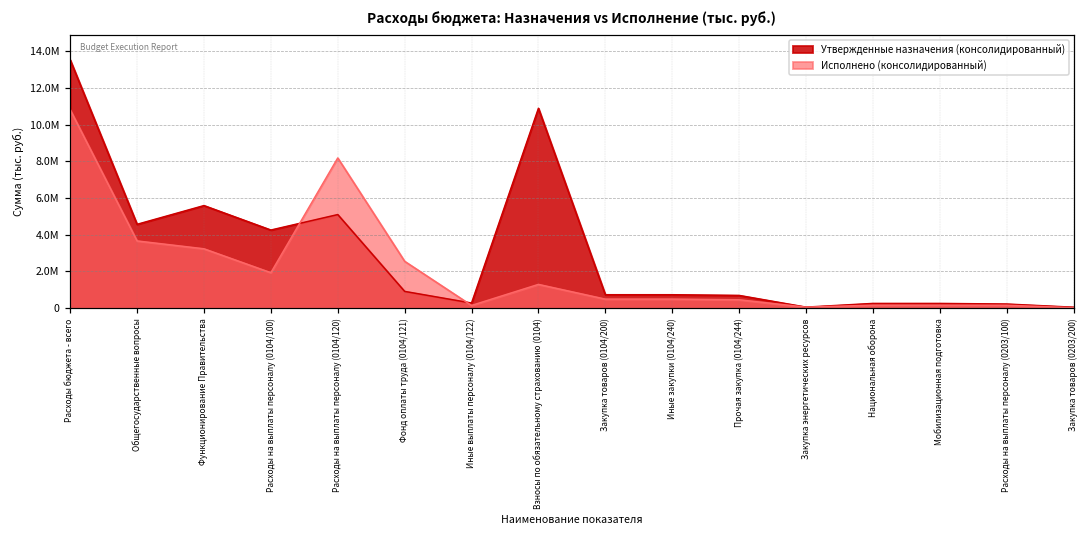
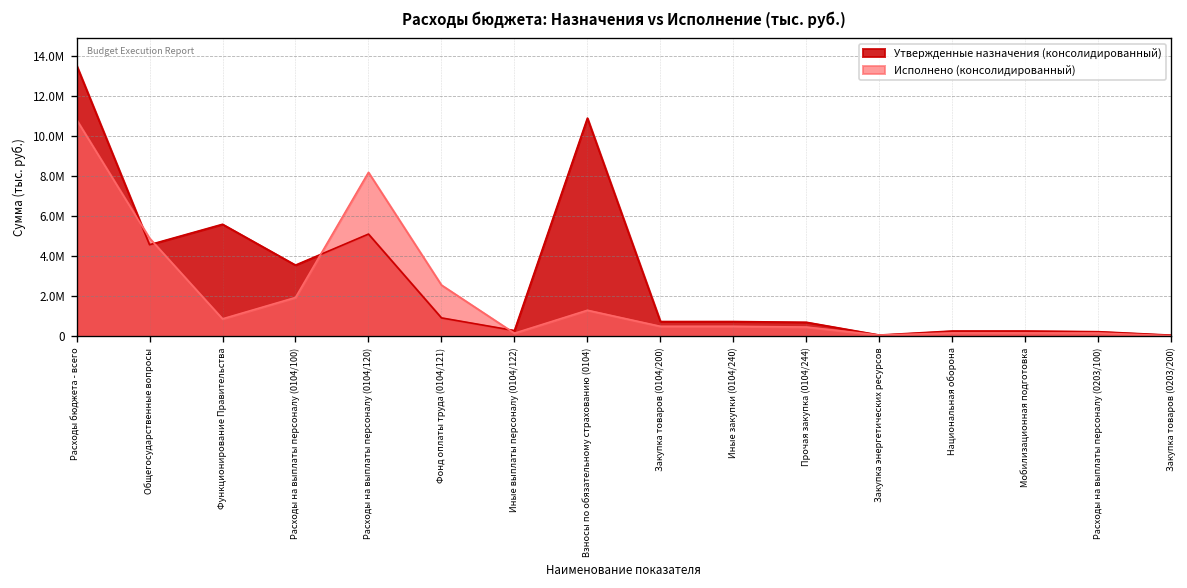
  {
    "Утвержденные назначения (консолидированный)": {
      "Расходы бюджета - всего": 13500000,
      "Общегосударственные вопросы": 4600000,
      "Функционирование Правительства": 5600000,
-     "Расходы на выплаты персоналу (0104/100)": 4200000,
+     "Расходы на выплаты персоналу (0104/100)": 3500000,
      "Расходы на выплаты персоналу (0104/120)": 5100000,
      "Фонд оплаты труда (0104/121)": 900000,
      "Взносы по обязательному страхованию (0104)": 10900000,
      "Закупка товаров (0104/200)": 700000,
      "Иные закупки (0104/240)": 700000,
      "Прочая закупка (0104/244)": 700000
    },
    "Исполнено (консолидированный)": {
      "Расходы бюджета - всего": 10800000,
-     "Общегосударственные вопросы": 3700000,
-     "Функционирование Правительства": 3200000,
+     "Общегосударственные вопросы": 4900000,
+     "Функционирование Правительства": 800000,
      "Расходы на выплаты персоналу (0104/100)": 1900000,
      "Расходы на выплаты персоналу (0104/120)": 8200000,
      "Фонд оплаты труда (0104/121)": 2500000,
      "Взносы по обязательному страхованию (0104)": 1300000,
      "Закупка товаров (0104/200)": 500000,
      "Иные закупки (0104/240)": 500000,
      "Прочая закупка (0104/244)": 400000
    }
  }
